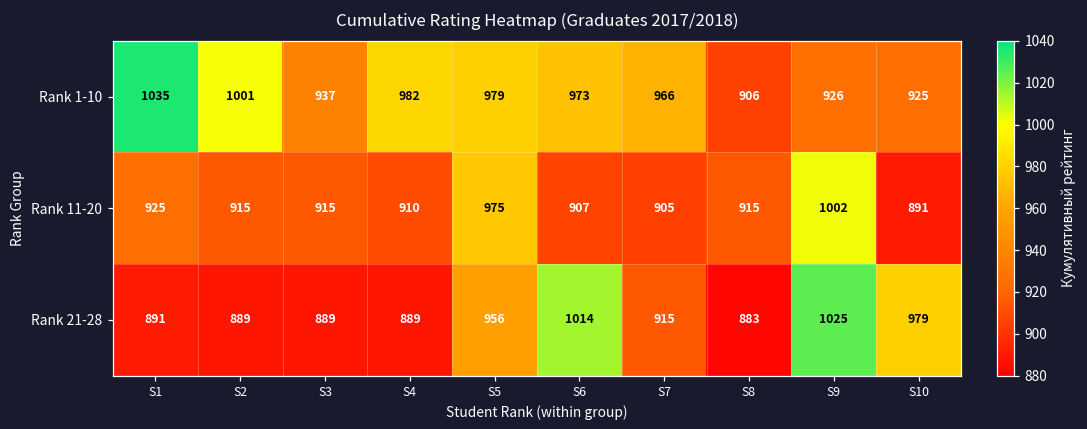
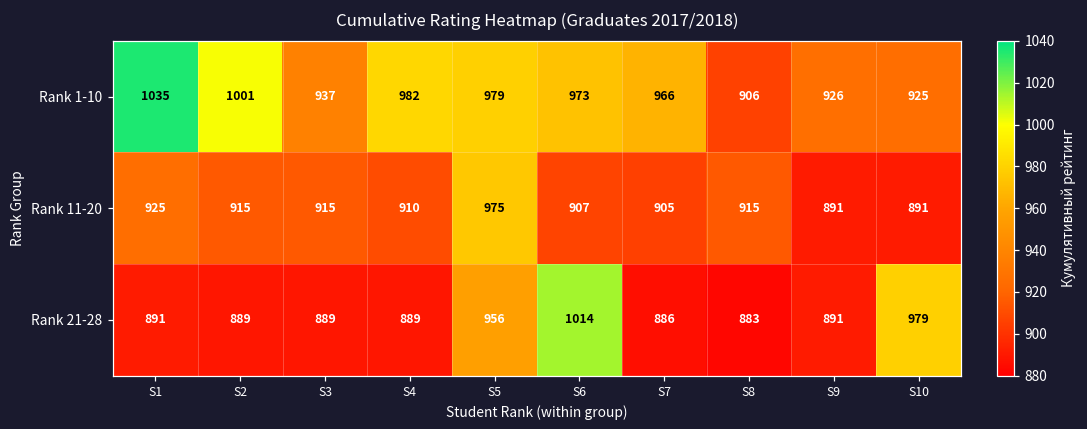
  {
    "Rank 1-10": {
      "S1": 1035,
      "S2": 1001,
      "S3": 937,
      "S4": 982,
      "S5": 979,
      "S6": 973,
      "S7": 966,
      "S8": 906,
      "S9": 926,
      "S10": 925
    },
    "Rank 11-20": {
      "S1": 925,
      "S2": 915,
      "S3": 915,
      "S4": 910,
      "S5": 975,
      "S6": 907,
      "S7": 905,
      "S8": 915,
-     "S9": 1002,
+     "S9": 891,
      "S10": 891
    },
    "Rank 21-28": {
      "S1": 891,
      "S2": 889,
      "S3": 889,
      "S4": 889,
      "S5": 956,
      "S6": 1014,
-     "S7": 915,
+     "S7": 886,
      "S8": 883,
-     "S9": 1025,
+     "S9": 891,
      "S10": 979
    }
  }
